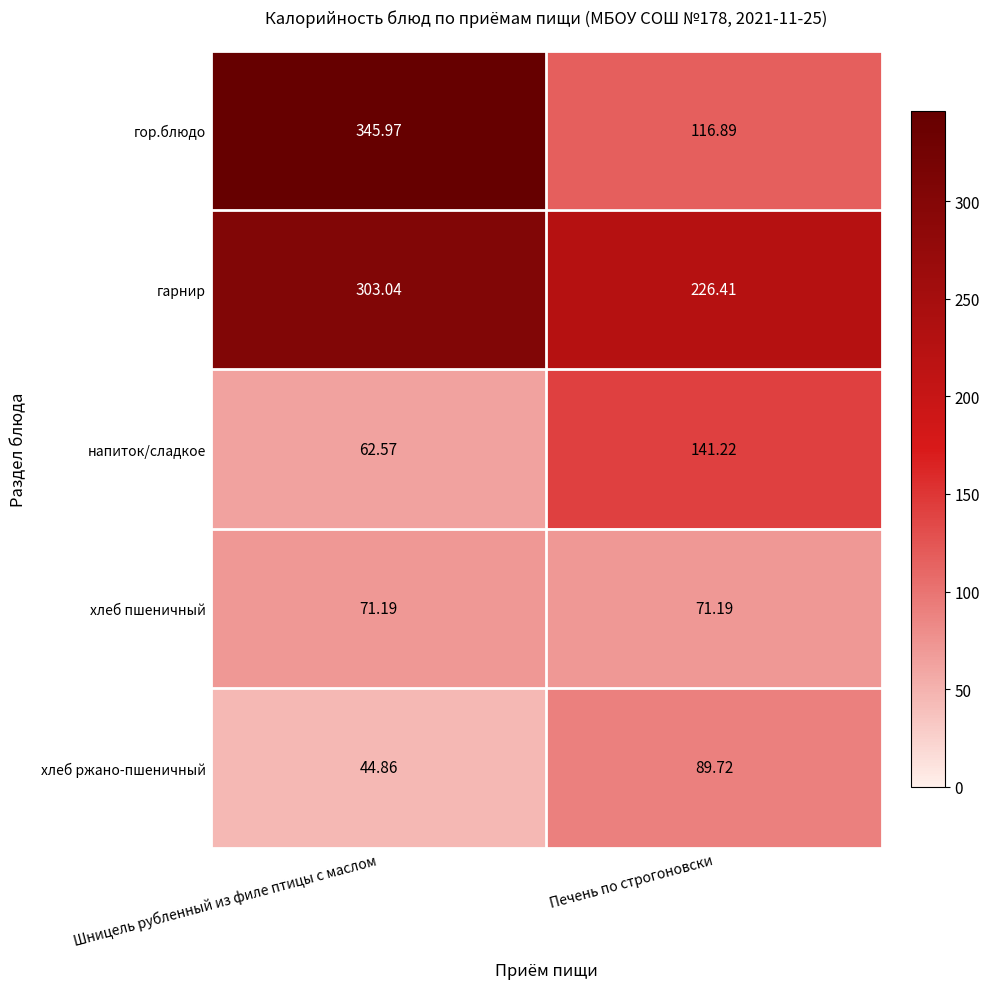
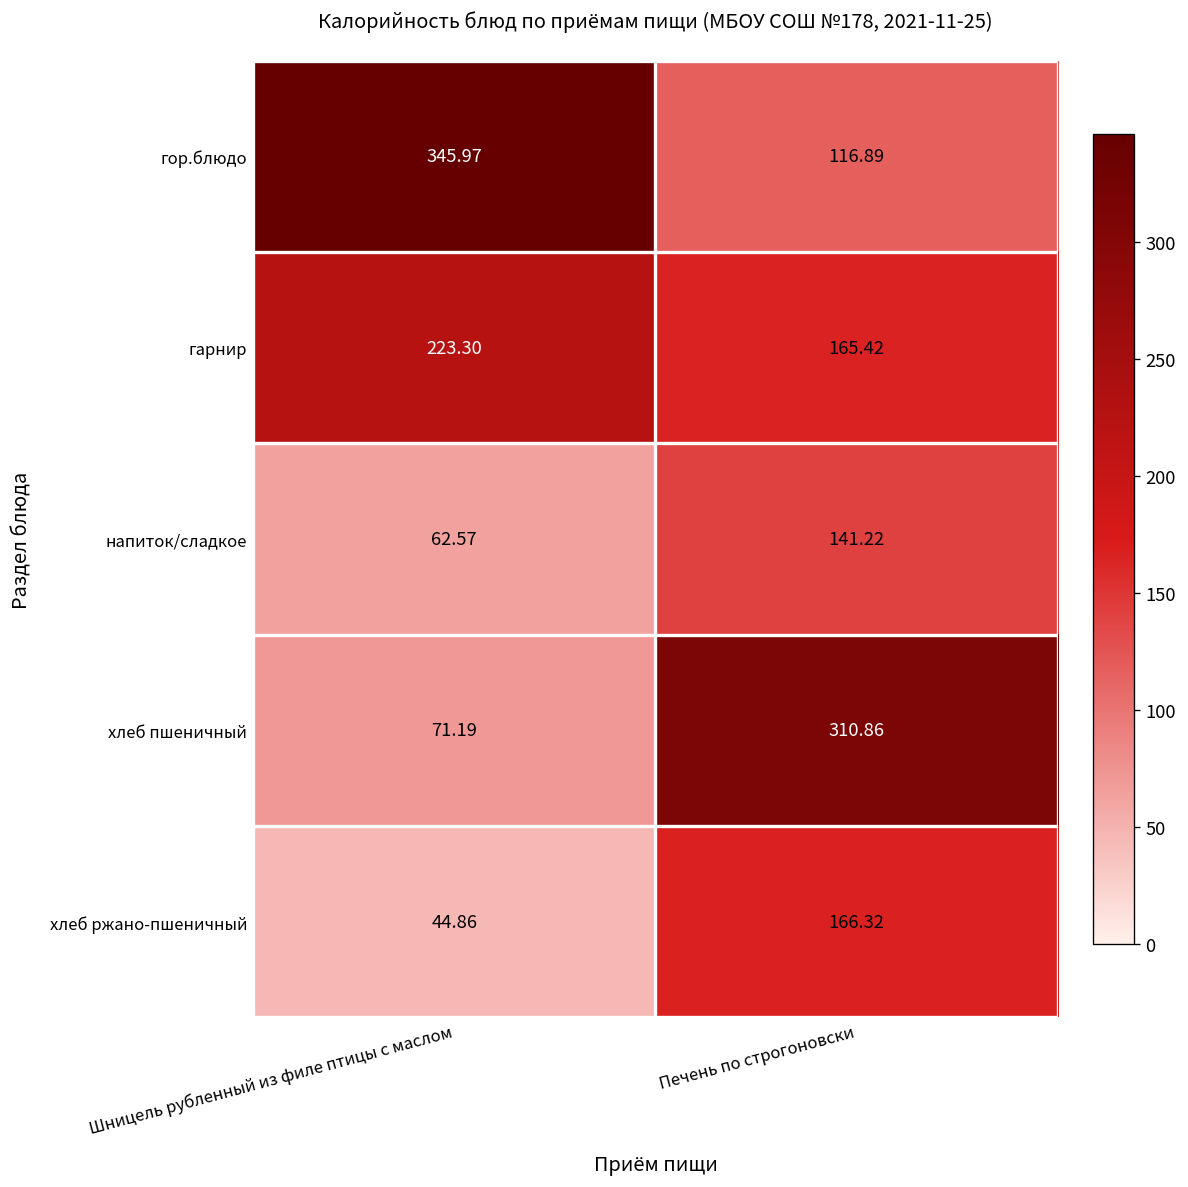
  {
    "гор.блюдо": {
      "Шницель рубленный из филе птицы с маслом": 345.97,
      "Печень по строгоновски": 116.89
    },
    "гарнир": {
-     "Шницель рубленный из филе птицы с маслом": 303.04,
-     "Печень по строгоновски": 226.41
+     "Шницель рубленный из филе птицы с маслом": 223.30,
+     "Печень по строгоновски": 165.42
    },
    "напиток/сладкое": {
      "Шницель рубленный из филе птицы с маслом": 62.57,
      "Печень по строгоновски": 141.22
    },
    "хлеб пшеничный": {
      "Шницель рубленный из филе птицы с маслом": 71.19,
-     "Печень по строгоновски": 71.19
+     "Печень по строгоновски": 310.86
    },
    "хлеб ржано-пшеничный": {
      "Шницель рубленный из филе птицы с маслом": 44.86,
-     "Печень по строгоновски": 89.72
+     "Печень по строгоновски": 166.32
    }
  }
